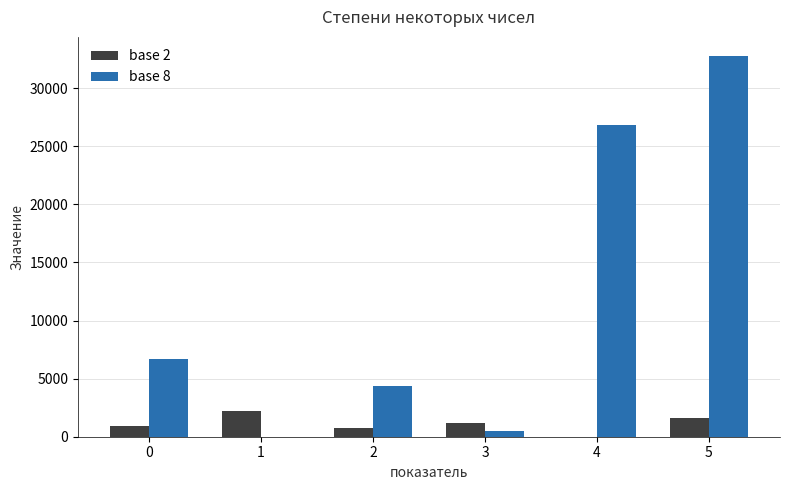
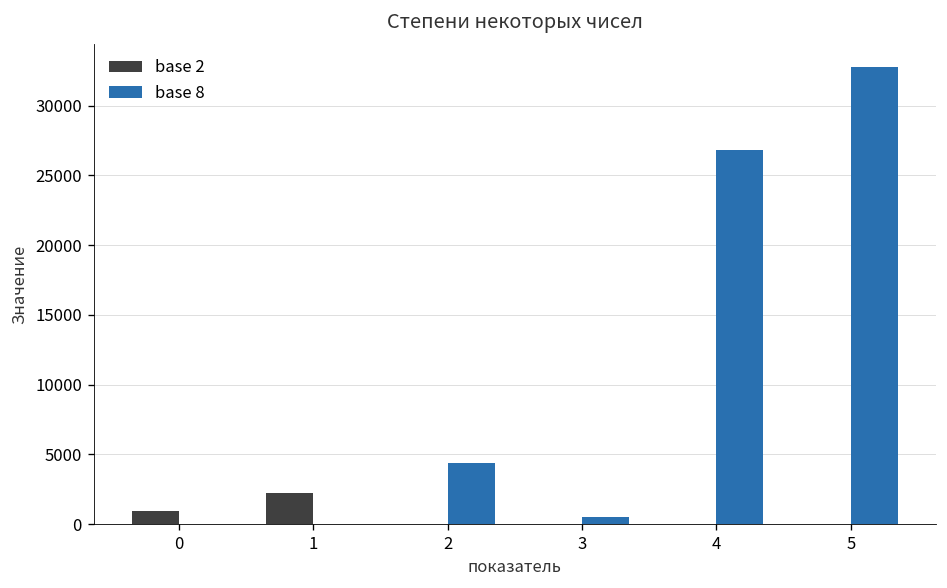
  {
    "base 2": {
      "0": 900,
      "1": 2200,
-     "2": 800,
-     "3": 1200,
-     "5": 1600
+     "2": 0,
+     "3": 0,
+     "5": 0
    },
    "base 8": {
-     "0": 6700,
+     "0": 0,
      "2": 4400,
      "3": 500,
      "4": 26800,
      "5": 32800
    }
  }
